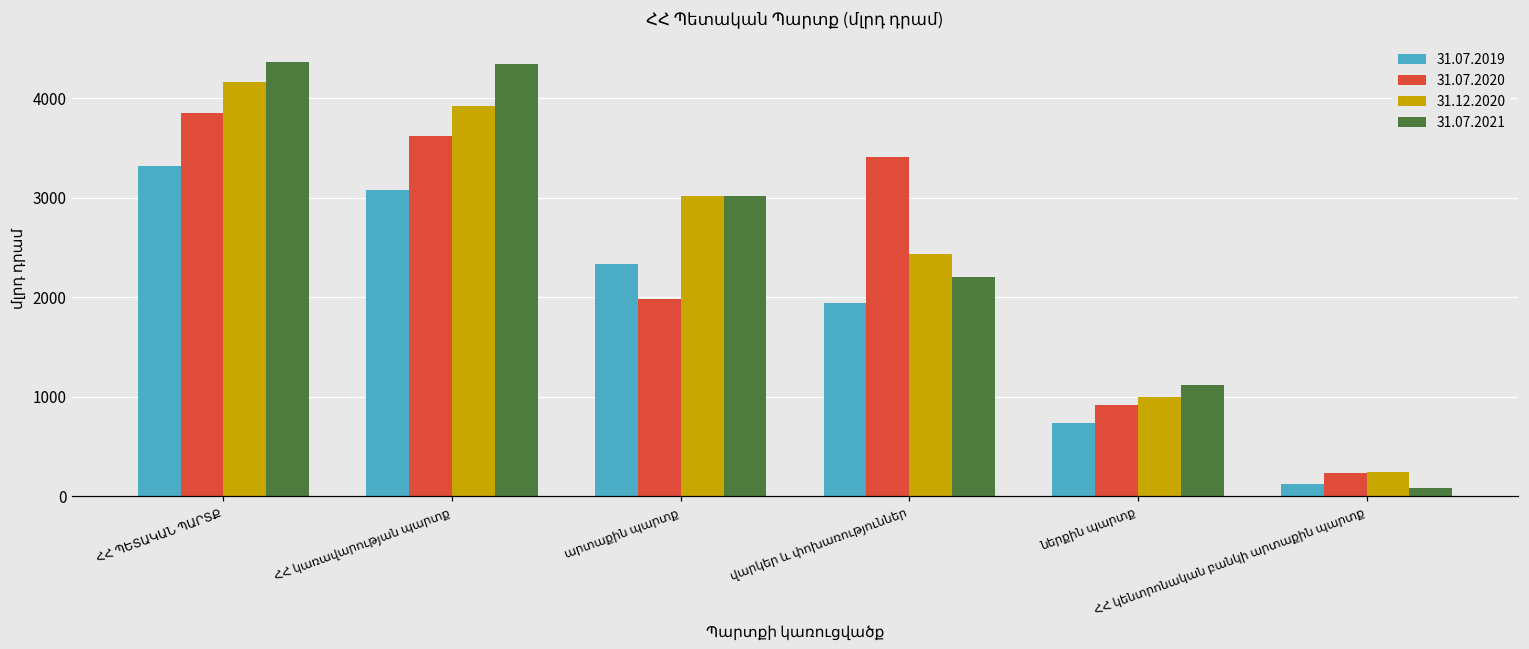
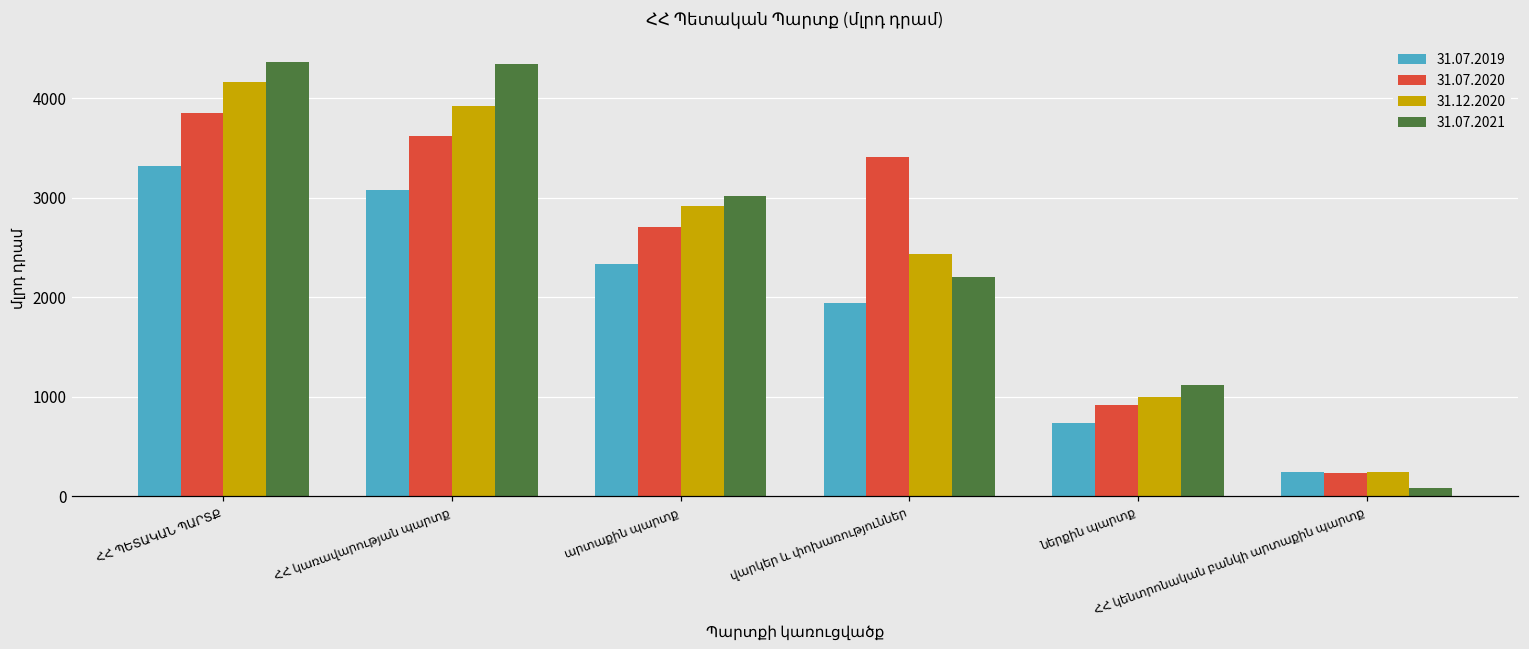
  {
    "31.07.2019": {
      "ՀՀ ՊԵՏԱԿԱՆ ՊԱՐՏՔ": 3300,
      "ՀՀ կառավարության պարտք": 3100,
      "արտաքին պարտք": 2300,
      "վարկեր և փոխառություններ": 1900,
      "ներքին պարտք": 700,
-     "ՀՀ կենտրոնական բանկի արտաքին պարտք": 100
+     "ՀՀ կենտրոնական բանկի արտաքին պարտք": 200
    },
    "31.07.2020": {
      "ՀՀ ՊԵՏԱԿԱՆ ՊԱՐՏՔ": 3900,
      "ՀՀ կառավարության պարտք": 3600,
-     "արտաքին պարտք": 2000,
+     "արտաքին պարտք": 2700,
      "վարկեր և փոխառություններ": 3400,
      "ներքին պարտք": 900,
      "ՀՀ կենտրոնական բանկի արտաքին պարտք": 200
    },
    "31.12.2020": {
      "ՀՀ ՊԵՏԱԿԱՆ ՊԱՐՏՔ": 4200,
      "ՀՀ կառավարության պարտք": 3900,
-     "արտաքին պարտք": 3000,
+     "արտաքին պարտք": 2900,
      "վարկեր և փոխառություններ": 2400,
      "ներքին պարտք": 1000,
      "ՀՀ կենտրոնական բանկի արտաքին պարտք": 200
    },
    "31.07.2021": {
      "ՀՀ ՊԵՏԱԿԱՆ ՊԱՐՏՔ": 4400,
      "ՀՀ կառավարության պարտք": 4300,
      "արտաքին պարտք": 3000,
      "վարկեր և փոխառություններ": 2200,
      "ներքին պարտք": 1100,
      "ՀՀ կենտրոնական բանկի արտաքին պարտք": 100
    }
  }
